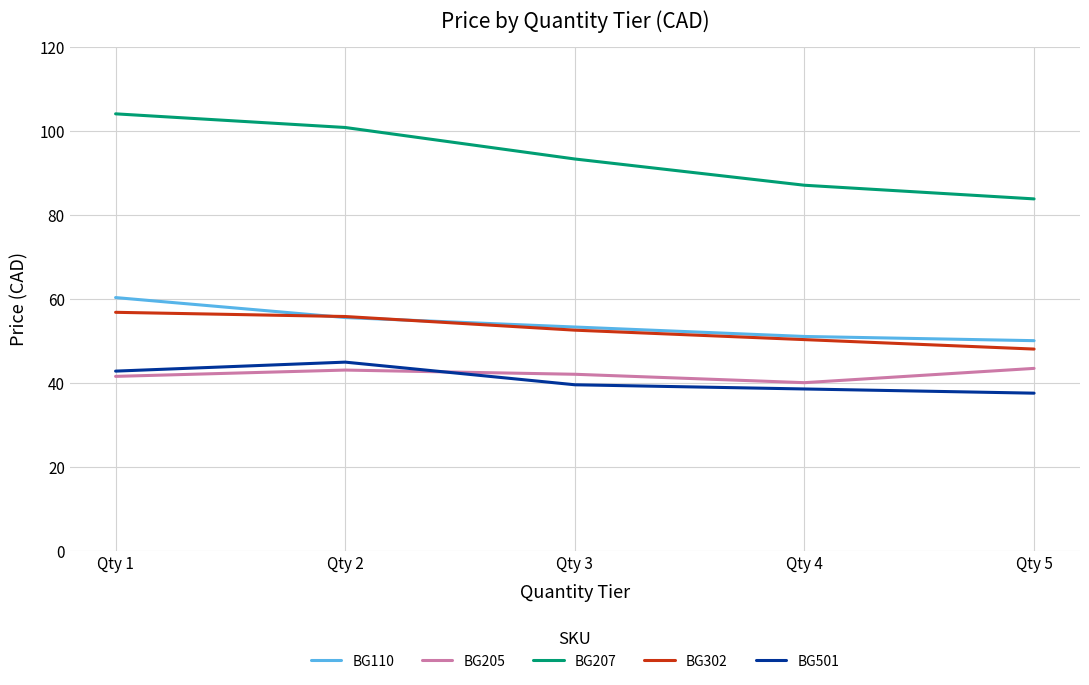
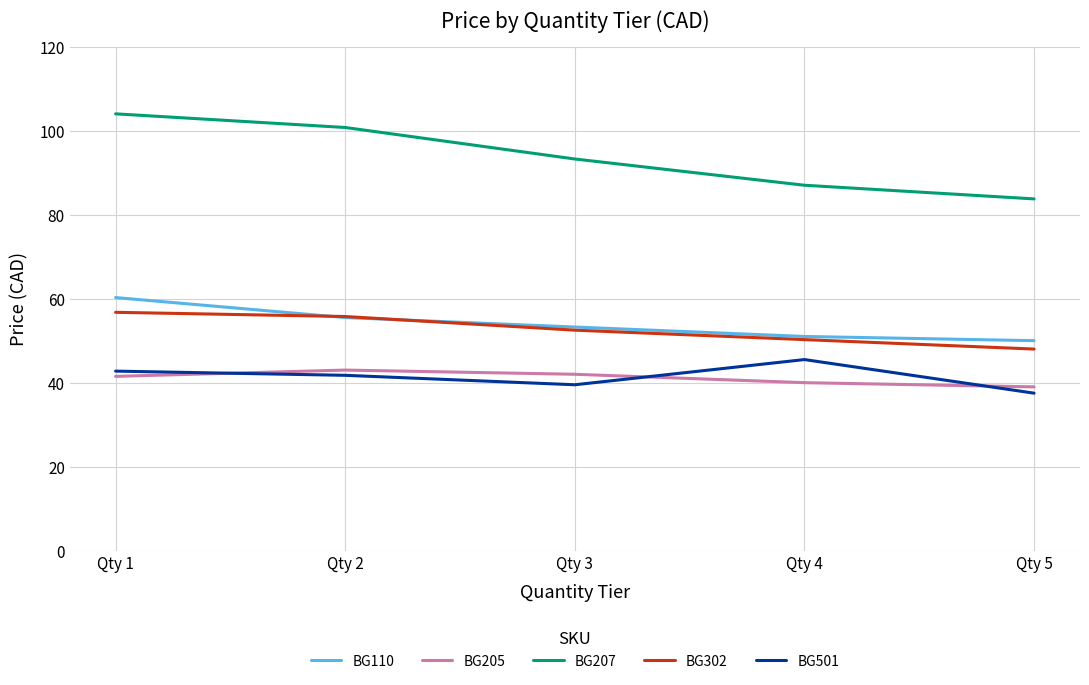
  {
    "BG110": {
      "Qty 1": 60,
      "Qty 3": 53,
      "Qty 4": 51,
      "Qty 5": 50
    },
    "BG205": {
      "Qty 1": 42,
      "Qty 2": 43,
      "Qty 3": 42,
      "Qty 4": 40,
-     "Qty 5": 43
+     "Qty 5": 39
    },
    "BG207": {
      "Qty 1": 104,
      "Qty 2": 101,
      "Qty 3": 93,
      "Qty 4": 87,
      "Qty 5": 84
    },
    "BG302": {
      "Qty 1": 57,
      "Qty 3": 53,
      "Qty 4": 50,
      "Qty 5": 48
    },
    "BG501": {
      "Qty 1": 43,
-     "Qty 2": 45,
+     "Qty 2": 42,
      "Qty 3": 40,
-     "Qty 4": 39,
+     "Qty 4": 46,
      "Qty 5": 38
    }
  }
